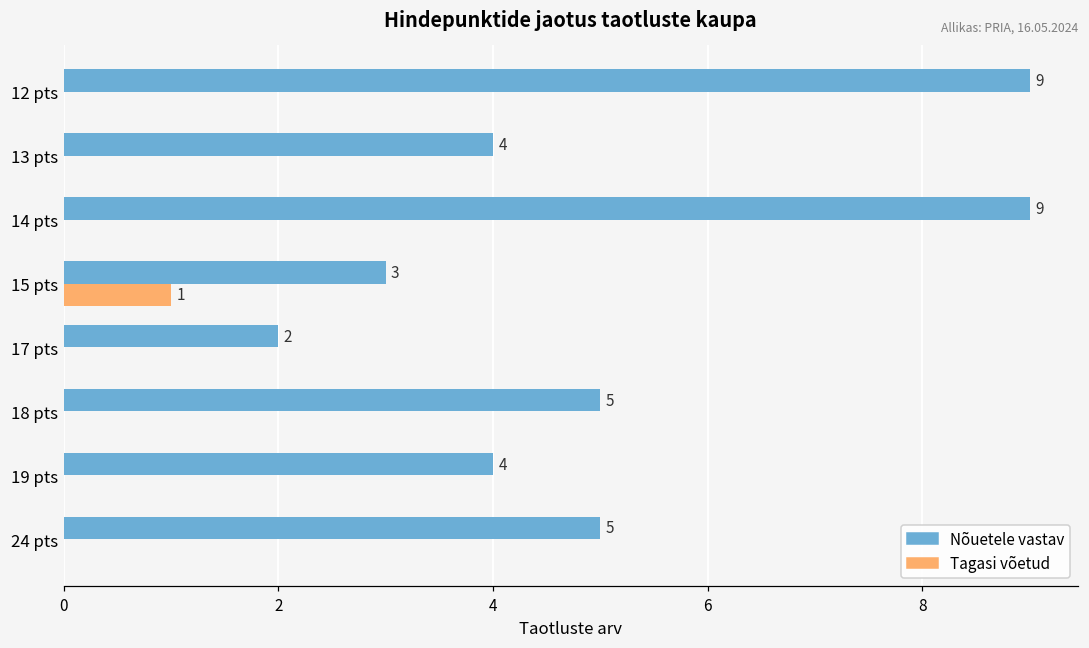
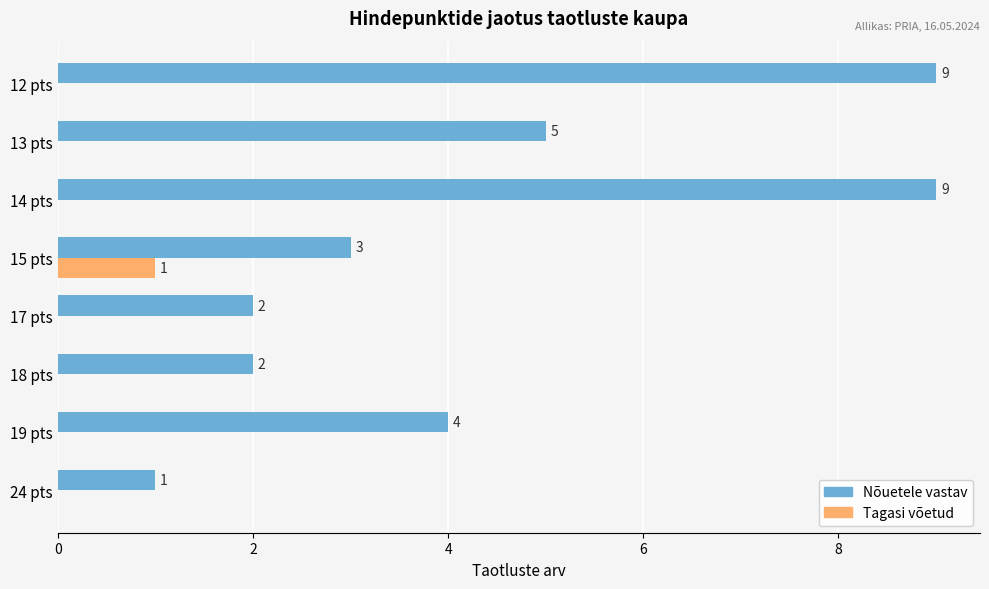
  {
    "Nõuetele vastav": {
      "12 pts": 9,
-     "13 pts": 4,
+     "13 pts": 5,
      "14 pts": 9,
      "15 pts": 3,
      "17 pts": 2,
-     "18 pts": 5,
+     "18 pts": 2,
      "19 pts": 4,
-     "24 pts": 5
+     "24 pts": 1
    },
    "Tagasi võetud": {
      "15 pts": 1
    }
  }
